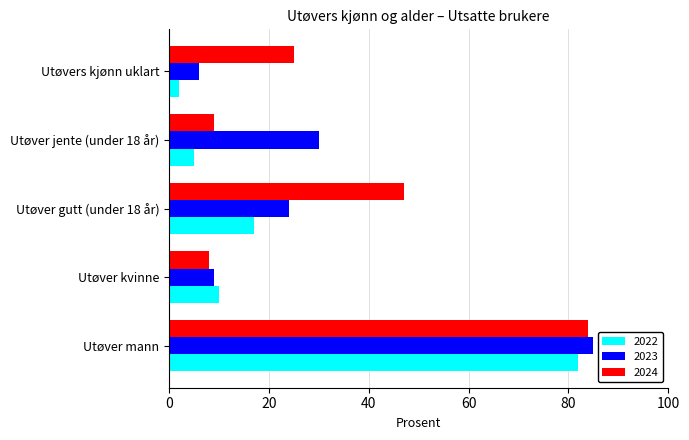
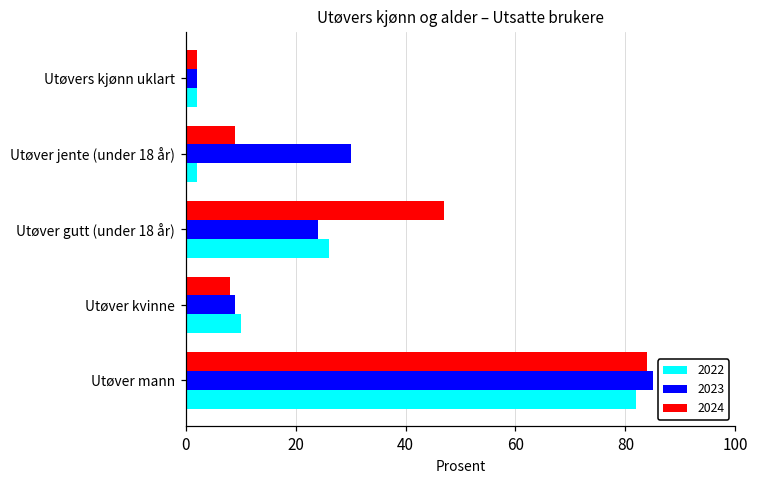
  {
    "2022": {
      "Utøvers kjønn uklart": 2,
-     "Utøver jente (under 18 år)": 5,
-     "Utøver gutt (under 18 år)": 17,
+     "Utøver jente (under 18 år)": 2,
+     "Utøver gutt (under 18 år)": 26,
      "Utøver kvinne": 10,
      "Utøver mann": 82
    },
    "2023": {
-     "Utøvers kjønn uklart": 6,
+     "Utøvers kjønn uklart": 2,
      "Utøver jente (under 18 år)": 30,
      "Utøver gutt (under 18 år)": 24,
      "Utøver kvinne": 9,
      "Utøver mann": 85
    },
    "2024": {
-     "Utøvers kjønn uklart": 25,
+     "Utøvers kjønn uklart": 2,
      "Utøver jente (under 18 år)": 9,
      "Utøver gutt (under 18 år)": 47,
      "Utøver kvinne": 8,
      "Utøver mann": 84
    }
  }
